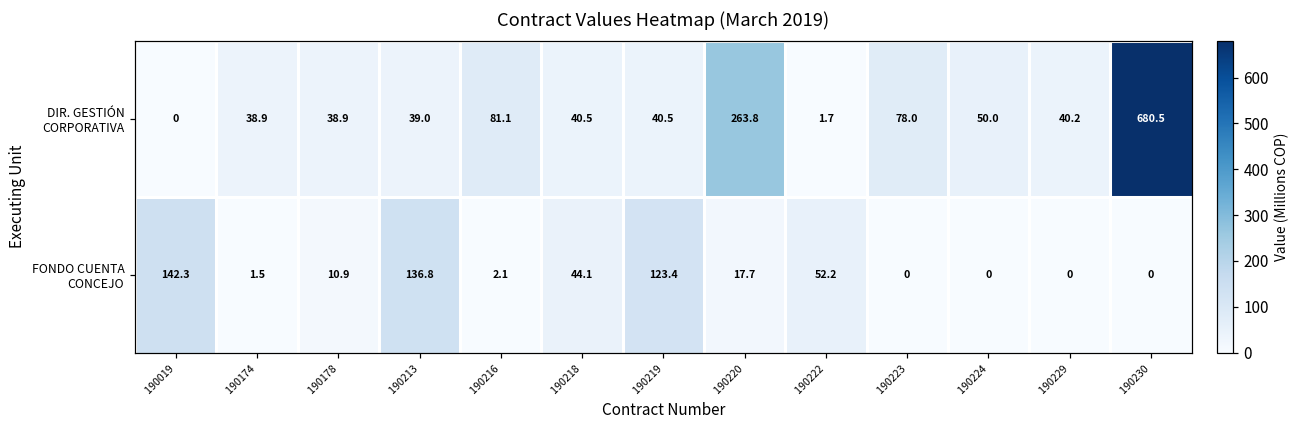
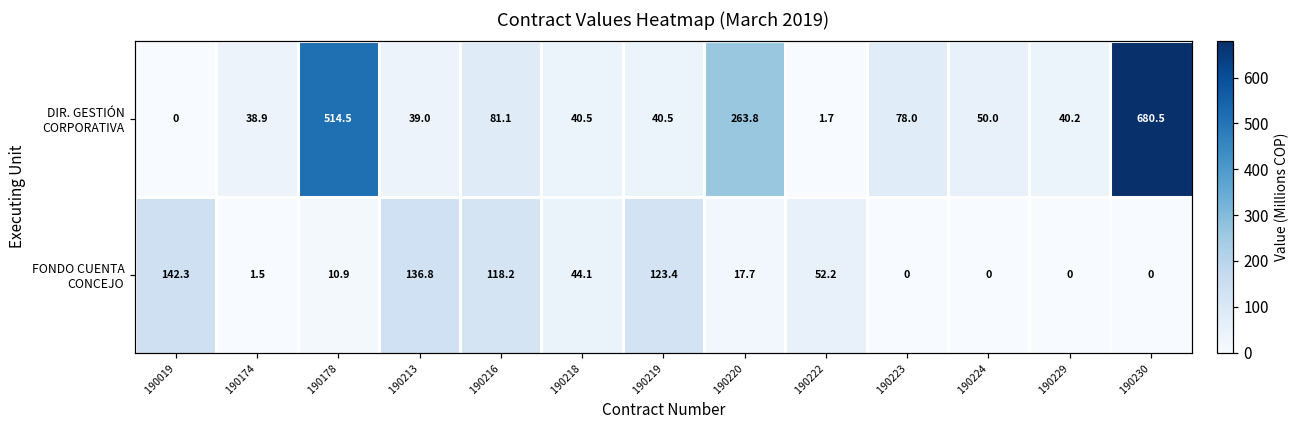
  {
    "DIR. GESTIÓN CORPORATIVA": {
      "190019": 0,
      "190174": 38.9,
-     "190178": 38.9,
+     "190178": 514.5,
      "190213": 39.0,
      "190216": 81.1,
      "190218": 40.5,
      "190219": 40.5,
      "190220": 263.8,
      "190222": 1.7,
      "190223": 78.0,
      "190224": 50.0,
      "190229": 40.2,
      "190230": 680.5
    },
    "FONDO CUENTA CONCEJO": {
      "190019": 142.3,
      "190174": 1.5,
      "190178": 10.9,
      "190213": 136.8,
-     "190216": 2.1,
+     "190216": 118.2,
      "190218": 44.1,
      "190219": 123.4,
      "190220": 17.7,
      "190222": 52.2,
      "190223": 0,
      "190224": 0,
      "190229": 0,
      "190230": 0
    }
  }
